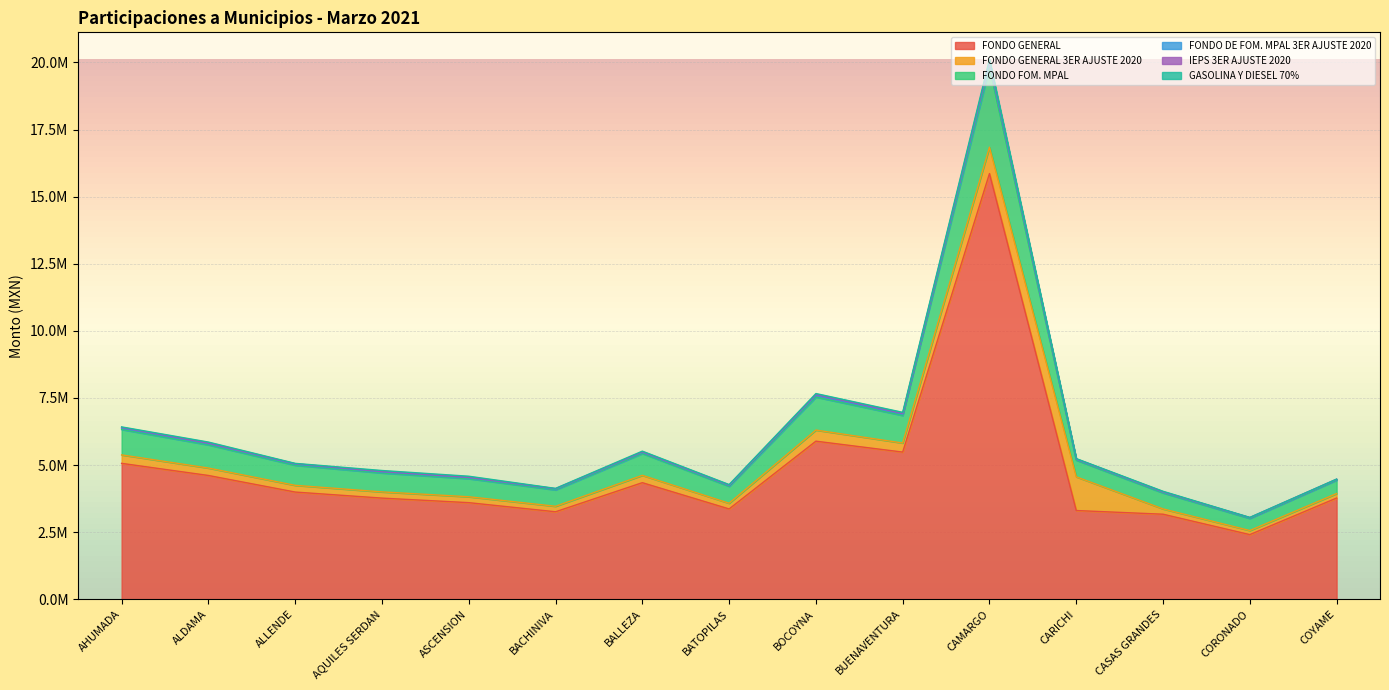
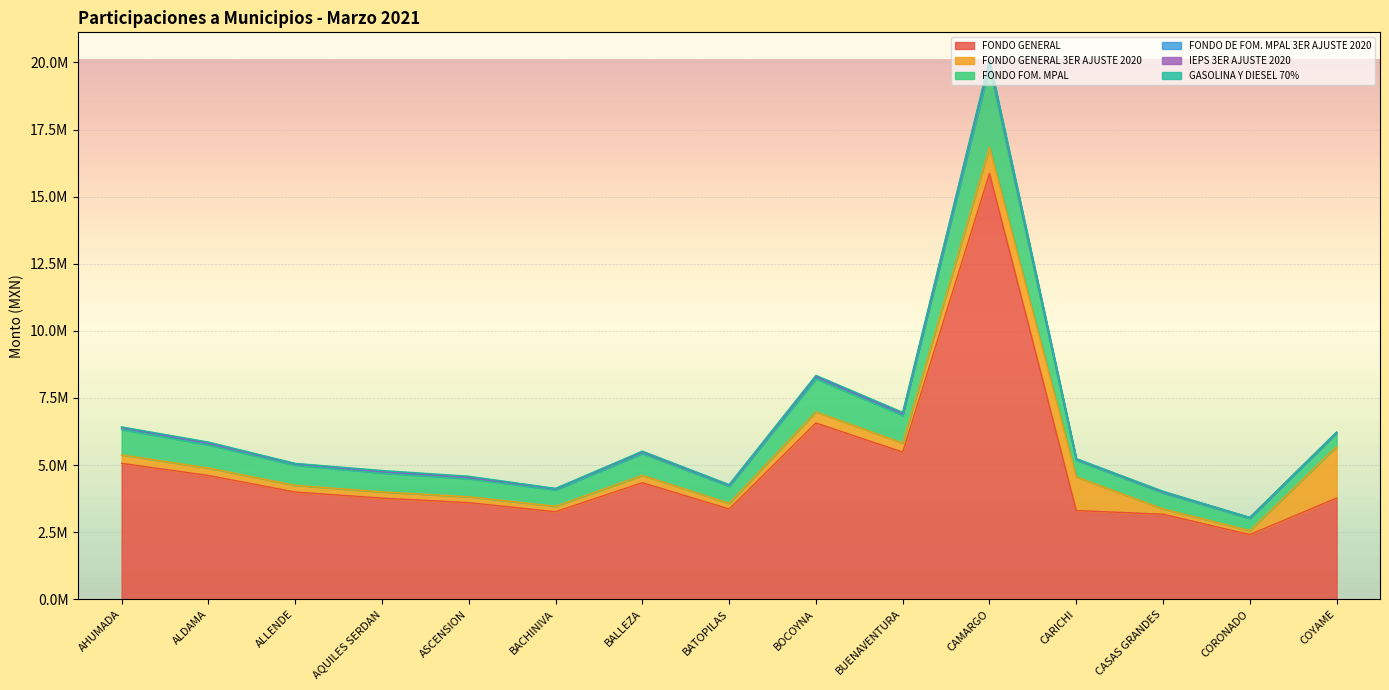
  {
    "FONDO GENERAL": {
      "AHUMADA": 5100000,
      "ALDAMA": 4600000,
      "ALLENDE": 4000000,
      "AQUILES SERDAN": 3800000,
      "ASCENSION": 3600000,
      "BACHINIVA": 3300000,
      "BALLEZA": 4300000,
      "BATOPILAS": 3400000,
-     "BOCOYNA": 5900000,
+     "BOCOYNA": 6600000,
      "BUENAVENTURA": 5500000,
      "CAMARGO": 15900000,
      "CARICHI": 3300000,
      "CASAS GRANDES": 3200000,
      "CORONADO": 2400000,
      "COYAME": 3800000
    },
    "FONDO GENERAL 3ER AJUSTE 2020": {
      "AHUMADA": 300000,
      "ALDAMA": 300000,
      "ALLENDE": 300000,
      "AQUILES SERDAN": 200000,
      "ASCENSION": 200000,
      "BACHINIVA": 200000,
      "BALLEZA": 300000,
      "BATOPILAS": 200000,
      "BOCOYNA": 400000,
      "BUENAVENTURA": 300000,
      "CAMARGO": 1000000,
      "CARICHI": 1300000,
      "CASAS GRANDES": 200000,
      "CORONADO": 200000,
-     "COYAME": 200000
+     "COYAME": 1900000
    }
  }
